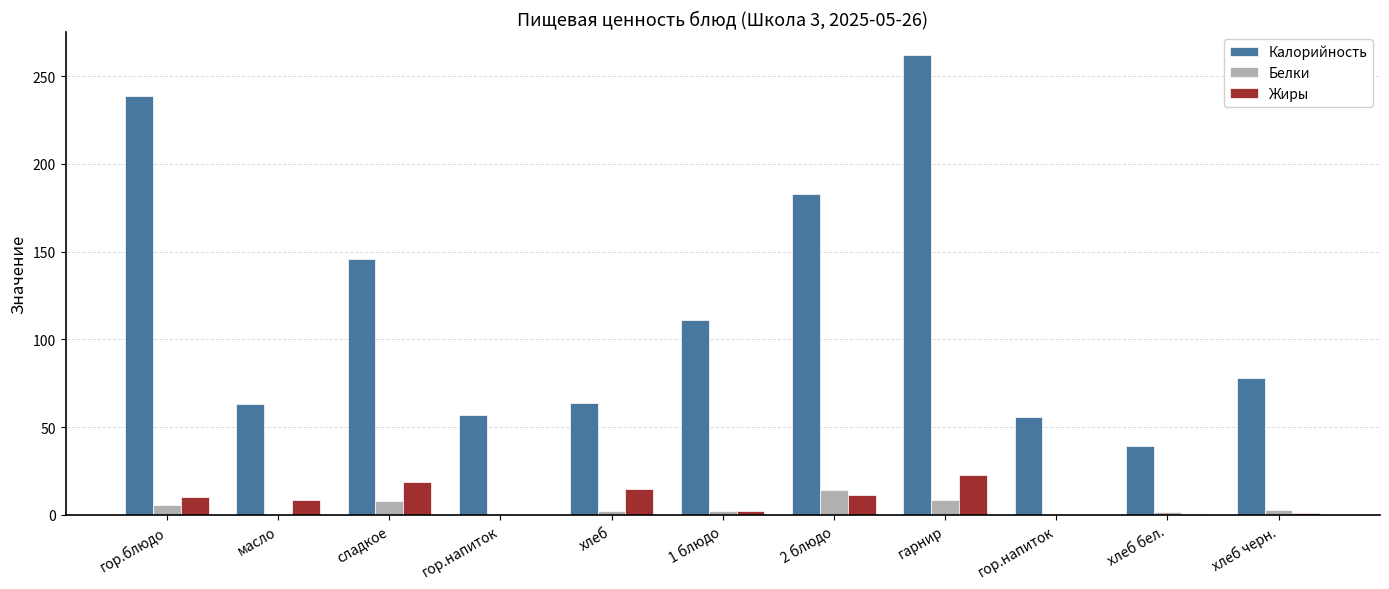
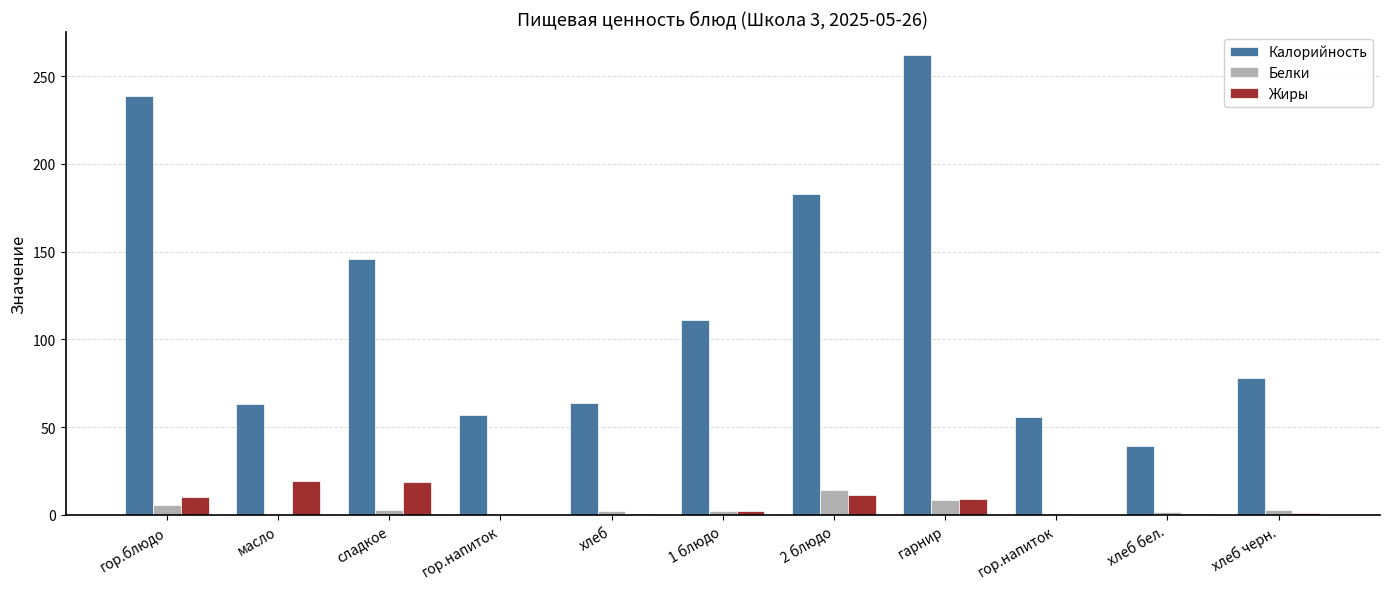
  {
    "Калорийность": {
      "гор.блюдо": 239,
      "масло": 63,
      "сладкое": 146,
      "хлеб": 64,
      "1 блюдо": 111,
      "2 блюдо": 183,
      "гарнир": 262,
      "хлеб бел.": 39,
      "хлеб черн.": 78
    },
    "Белки": {
      "гор.блюдо": 6,
-     "сладкое": 8,
+     "сладкое": 3,
      "хлеб": 2,
      "1 блюдо": 2,
      "2 блюдо": 14,
      "гарнир": 8,
      "хлеб бел.": 2,
      "хлеб черн.": 3
    },
    "Жиры": {
      "гор.блюдо": 10,
-     "масло": 8,
+     "масло": 19,
      "сладкое": 19,
-     "хлеб": 14,
+     "хлеб": 0,
      "1 блюдо": 2,
      "2 блюдо": 11,
-     "гарнир": 23
+     "гарнир": 9
    }
  }
